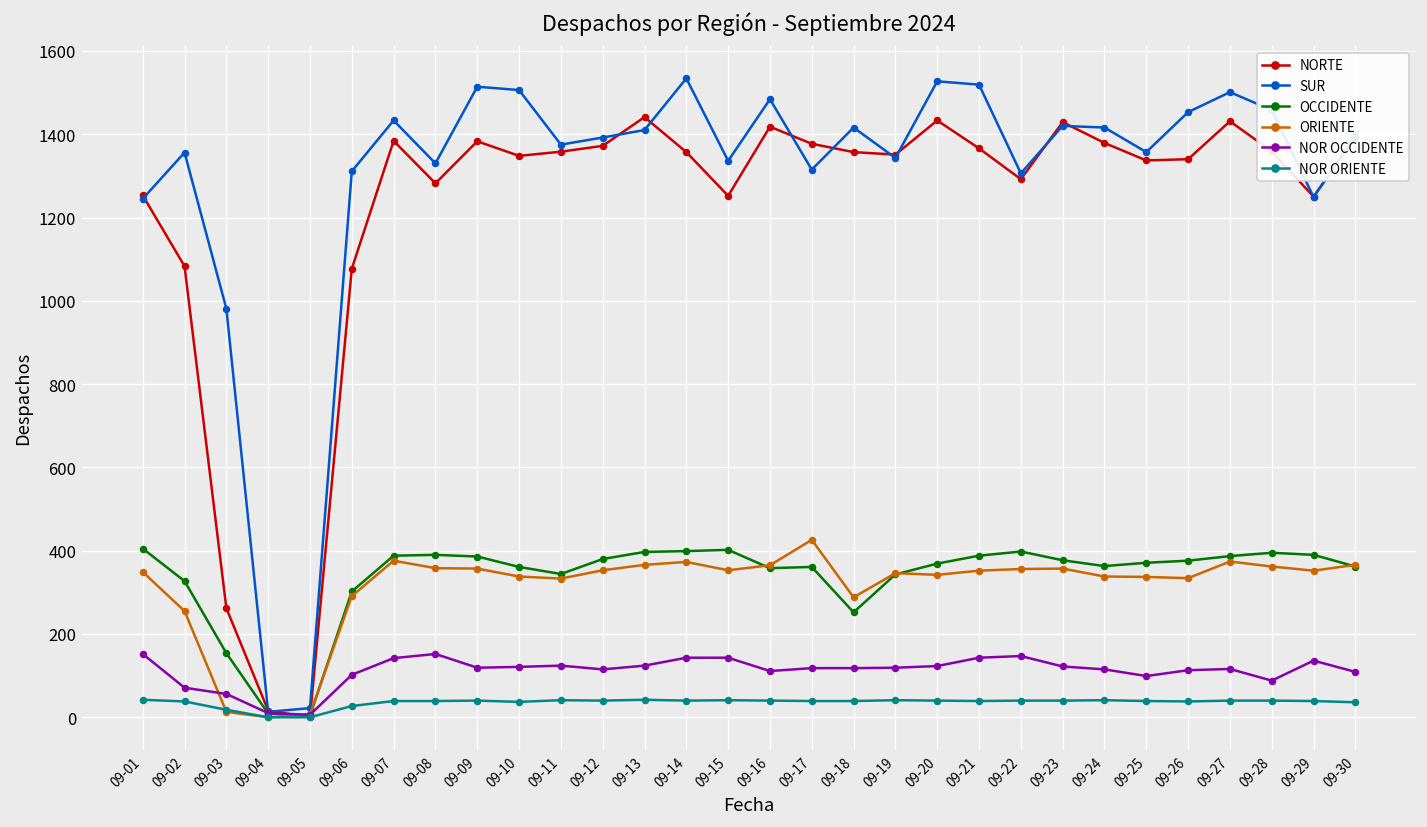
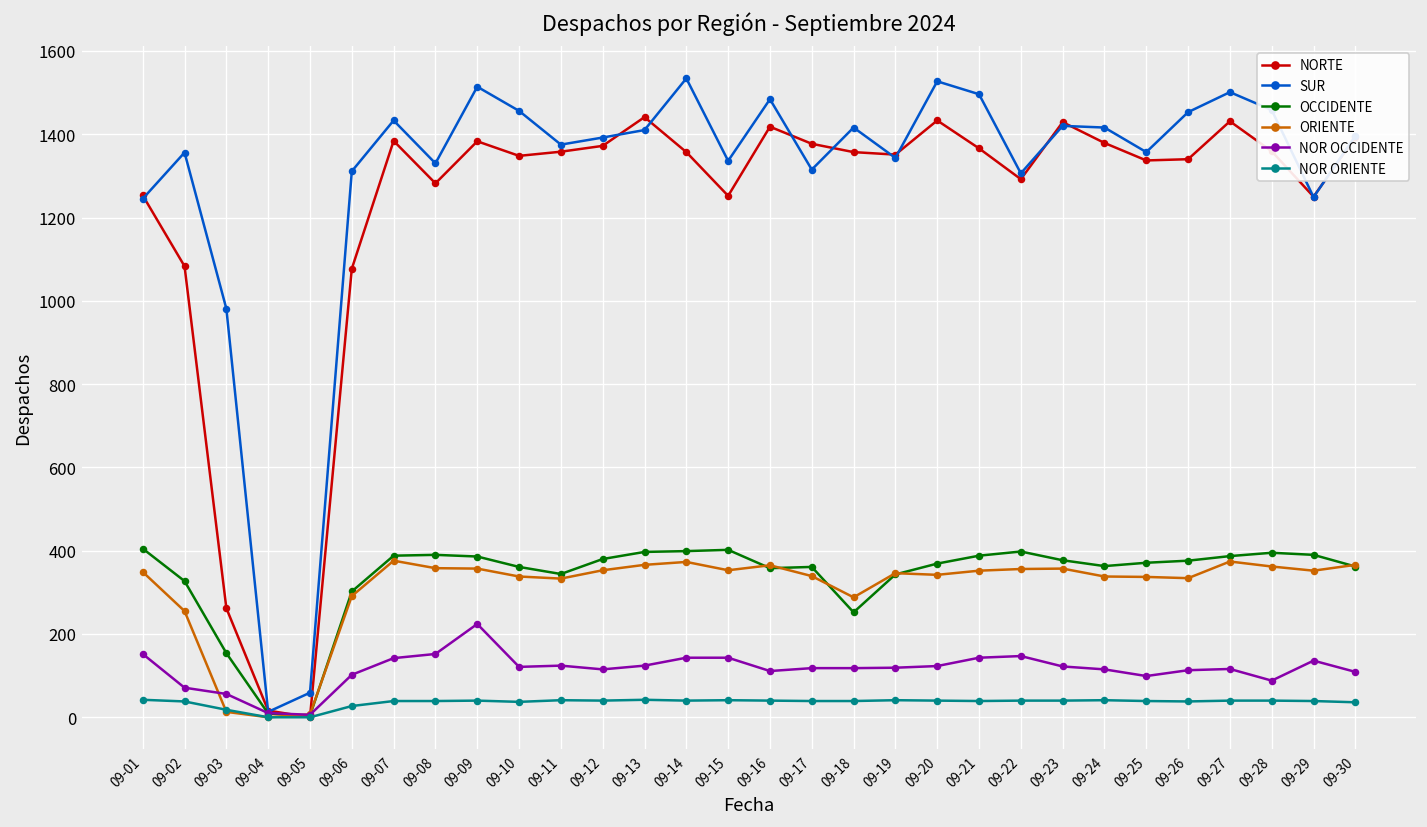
  {
    "NORTE": {
      "09-01": 1250,
      "09-02": 1080,
      "09-03": 260,
      "09-06": 1080,
      "09-07": 1380,
      "09-08": 1280,
      "09-09": 1380,
      "09-10": 1350,
      "09-11": 1360,
      "09-12": 1370,
      "09-13": 1440,
      "09-14": 1360,
      "09-15": 1250,
      "09-16": 1420,
      "09-17": 1380,
      "09-18": 1360,
      "09-19": 1350,
      "09-20": 1430,
      "09-21": 1370,
      "09-22": 1290,
      "09-23": 1430,
      "09-24": 1380,
      "09-25": 1340,
      "09-26": 1340,
      "09-27": 1430
    },
    "SUR": {
      "09-01": 1250,
      "09-02": 1360,
      "09-03": 980,
-     "09-05": 20,
+     "09-05": 60,
      "09-06": 1310,
      "09-07": 1430,
      "09-08": 1330,
      "09-09": 1510,
-     "09-10": 1510,
+     "09-10": 1460,
      "09-11": 1380,
      "09-12": 1390,
      "09-13": 1410,
      "09-14": 1530,
      "09-15": 1340,
      "09-16": 1480,
      "09-17": 1320,
      "09-18": 1420,
      "09-19": 1340,
      "09-20": 1530,
-     "09-21": 1520,
+     "09-21": 1500,
      "09-22": 1310,
      "09-23": 1420,
      "09-24": 1420,
      "09-25": 1360,
      "09-26": 1450,
      "09-27": 1500
    },
    "OCCIDENTE": {
      "09-01": 410,
      "09-02": 330,
      "09-03": 150,
      "09-06": 300,
      "09-07": 390,
      "09-08": 390,
      "09-09": 390,
      "09-10": 360,
      "09-11": 340,
      "09-12": 380,
      "09-13": 400,
      "09-14": 400,
      "09-15": 400,
      "09-17": 360,
      "09-18": 250,
      "09-20": 370,
      "09-21": 390,
      "09-22": 400,
      "09-23": 380,
      "09-24": 360,
      "09-25": 370,
      "09-26": 380,
      "09-27": 390,
      "09-28": 400,
      "09-29": 390
    },
    "ORIENTE": {
      "09-01": 350,
      "09-02": 260,
      "09-06": 290,
      "09-07": 380,
      "09-08": 360,
      "09-09": 360,
      "09-10": 340,
      "09-11": 330,
      "09-12": 350,
      "09-13": 370,
      "09-14": 370,
      "09-15": 350,
-     "09-17": 430,
+     "09-17": 340,
      "09-18": 290,
      "09-20": 340,
      "09-21": 350,
      "09-22": 360,
      "09-23": 360,
      "09-24": 340,
      "09-25": 340,
      "09-26": 330,
      "09-27": 370,
      "09-28": 360,
      "09-29": 350
    },
    "NOR OCCIDENTE": {
      "09-01": 150,
      "09-02": 70,
      "09-03": 60,
      "09-06": 100,
      "09-07": 140,
      "09-08": 150,
-     "09-09": 120,
+     "09-09": 220,
      "09-10": 120,
      "09-11": 120,
      "09-12": 120,
      "09-13": 120,
      "09-14": 140,
      "09-15": 140,
      "09-16": 110,
      "09-17": 120,
      "09-18": 120,
      "09-19": 120,
      "09-20": 120,
      "09-21": 140,
      "09-22": 150,
      "09-23": 120,
      "09-24": 120,
      "09-25": 100,
      "09-26": 110,
      "09-27": 120,
      "09-28": 90,
      "09-29": 140,
      "09-30": 110
    },
    "NOR ORIENTE": {
      "09-01": 40,
      "09-02": 40,
      "09-06": 30,
      "09-07": 40,
      "09-08": 40,
      "09-09": 40,
      "09-10": 40,
      "09-11": 40,
      "09-12": 40,
      "09-13": 40,
      "09-14": 40,
      "09-15": 40,
      "09-16": 40,
      "09-17": 40,
      "09-18": 40,
      "09-19": 40,
      "09-20": 40,
      "09-21": 40,
      "09-22": 40,
      "09-23": 40,
      "09-24": 40,
      "09-25": 40,
      "09-26": 40,
      "09-27": 40,
      "09-28": 40,
      "09-29": 40,
      "09-30": 40
    }
  }
